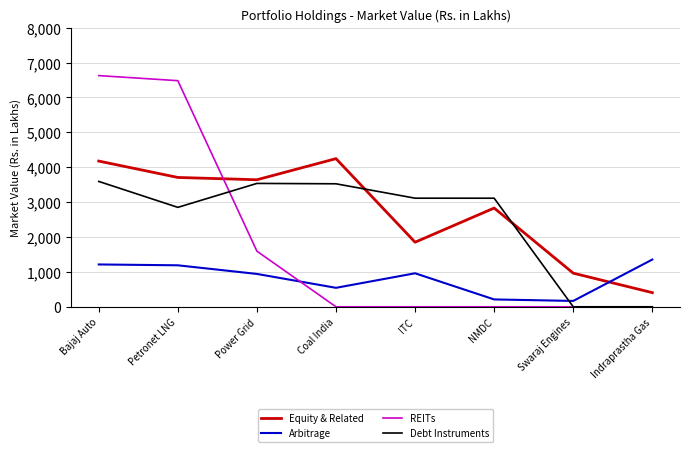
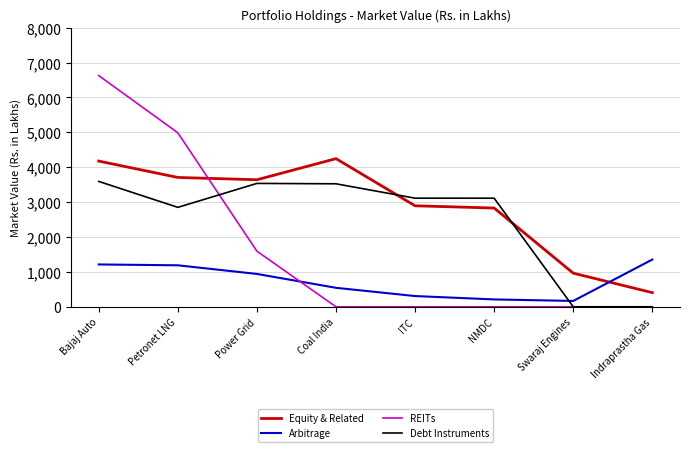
  {
    "Equity & Related": {
      "Bajaj Auto": "4,200",
      "Petronet LNG": "3,700",
      "Power Grid": "3,600",
      "Coal India": "4,200",
-     "ITC": "1,900",
+     "ITC": "2,900",
      "NMDC": "2,800",
      "Swaraj Engines": "1,000",
      "Indraprastha Gas": "400"
    },
    "Arbitrage": {
      "Bajaj Auto": "1,200",
      "Petronet LNG": "1,200",
      "Power Grid": "900",
      "Coal India": "500",
-     "ITC": "1,000",
+     "ITC": "300",
      "NMDC": "200",
      "Swaraj Engines": "200",
      "Indraprastha Gas": "1,400"
    },
    "REITs": {
      "Bajaj Auto": "6,600",
-     "Petronet LNG": "6,500",
+     "Petronet LNG": "5,000",
      "Power Grid": "1,600",
      "Coal India": "0",
      "ITC": "0",
      "NMDC": "0"
    },
    "Debt Instruments": {
      "Bajaj Auto": "3,600",
      "Petronet LNG": "2,800",
      "Power Grid": "3,500",
      "Coal India": "3,500",
      "ITC": "3,100",
      "NMDC": "3,100"
    }
  }
